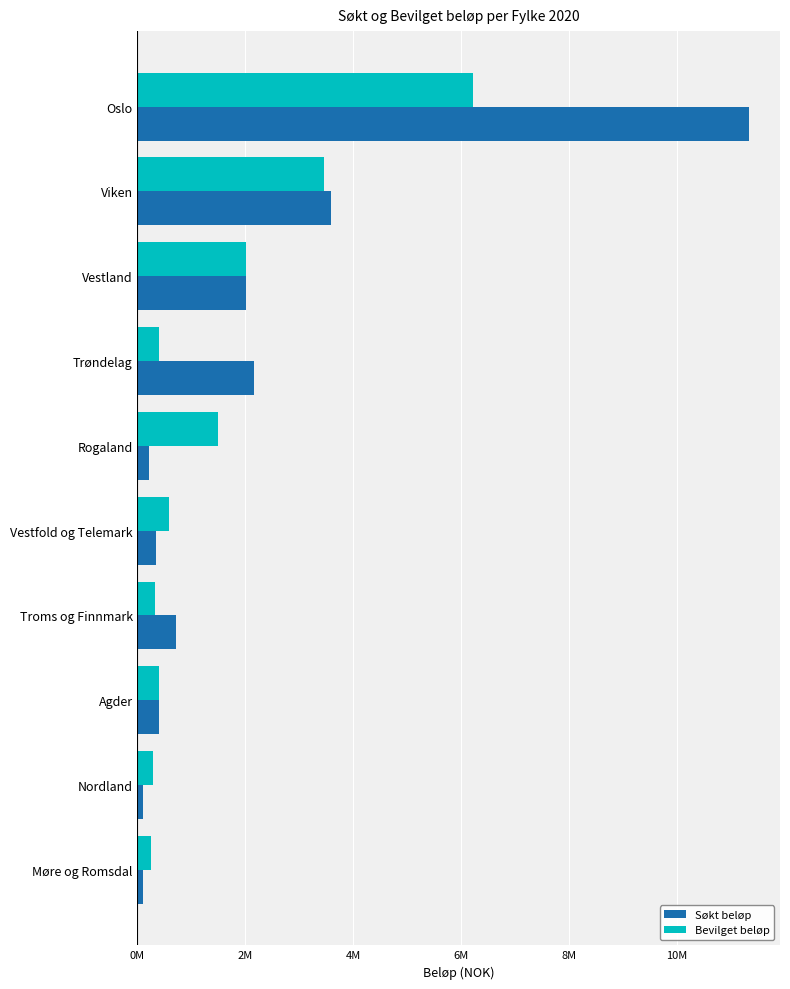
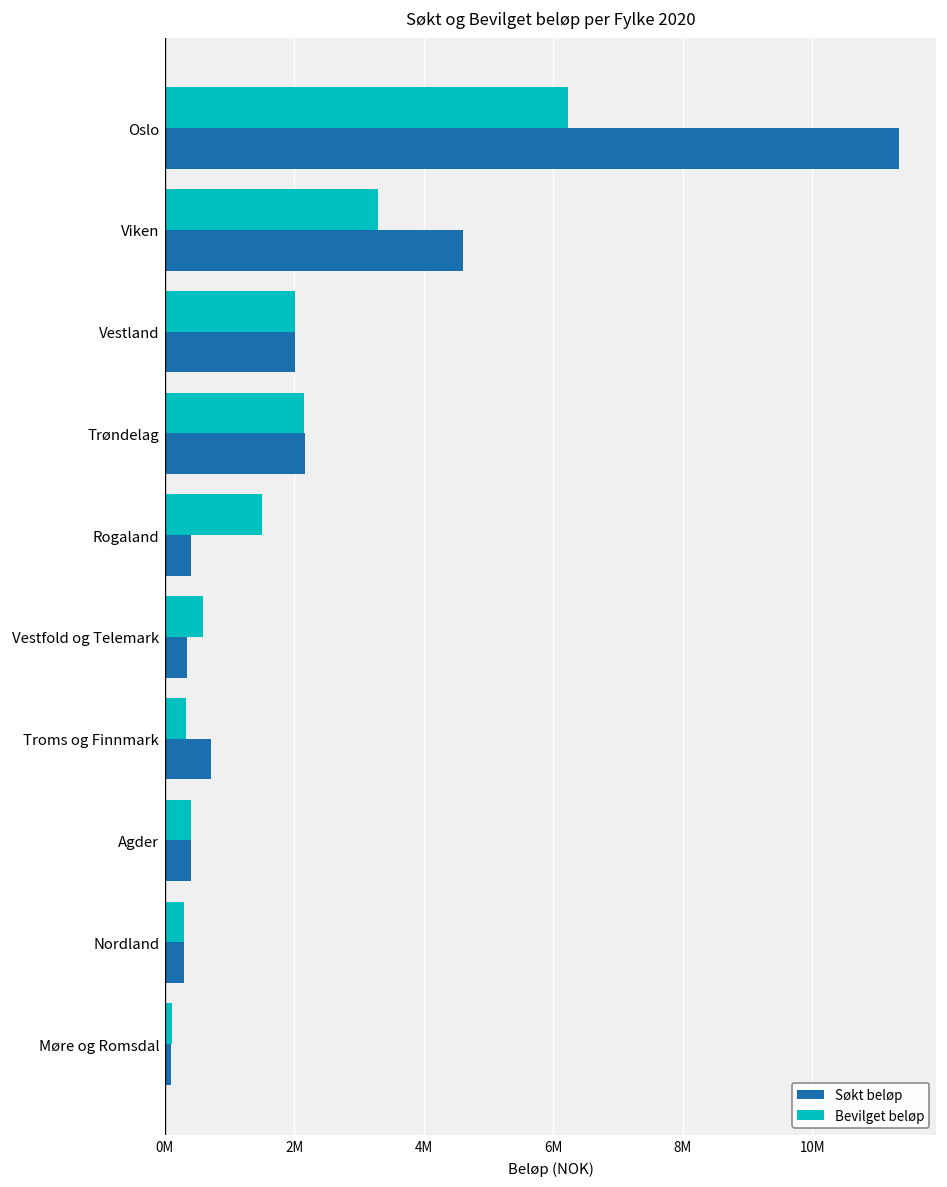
  {
    "Søkt beløp": {
      "Oslo": 11300000,
-     "Viken": 3600000,
+     "Viken": 4600000,
      "Vestland": 2000000,
      "Trøndelag": 2200000,
-     "Rogaland": 200000,
+     "Rogaland": 400000,
      "Vestfold og Telemark": 300000,
      "Troms og Finnmark": 700000,
      "Agder": 400000,
-     "Nordland": 100000,
+     "Nordland": 300000,
      "Møre og Romsdal": 100000
    },
    "Bevilget beløp": {
      "Oslo": 6200000,
-     "Viken": 3500000,
+     "Viken": 3300000,
      "Vestland": 2000000,
-     "Trøndelag": 400000,
+     "Trøndelag": 2100000,
      "Rogaland": 1500000,
      "Vestfold og Telemark": 600000,
      "Troms og Finnmark": 300000,
      "Agder": 400000,
      "Nordland": 300000,
-     "Møre og Romsdal": 300000
+     "Møre og Romsdal": 100000
    }
  }
